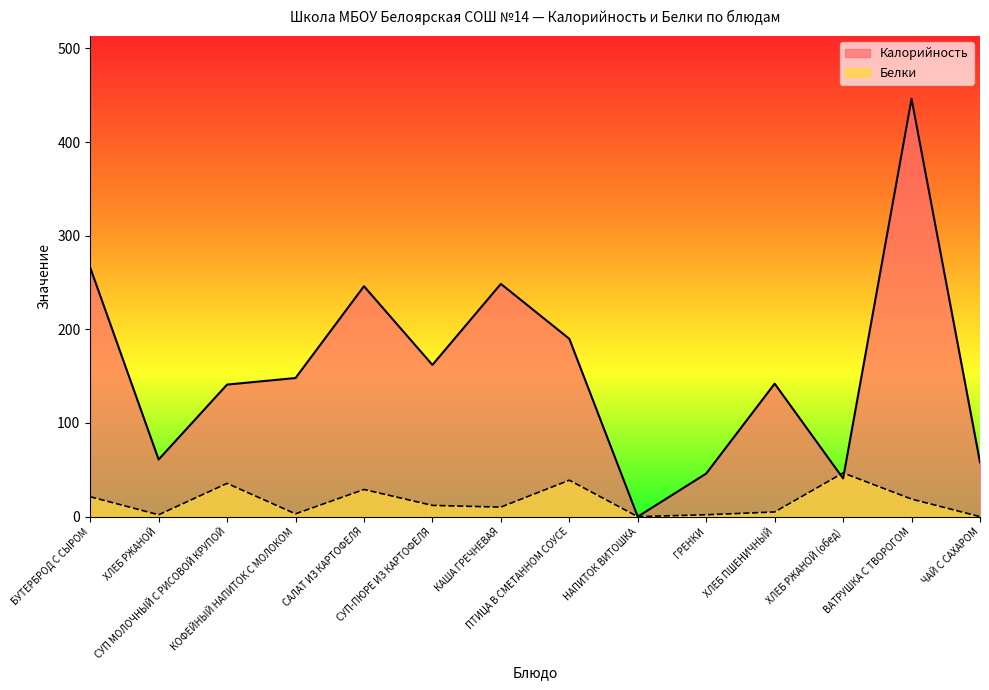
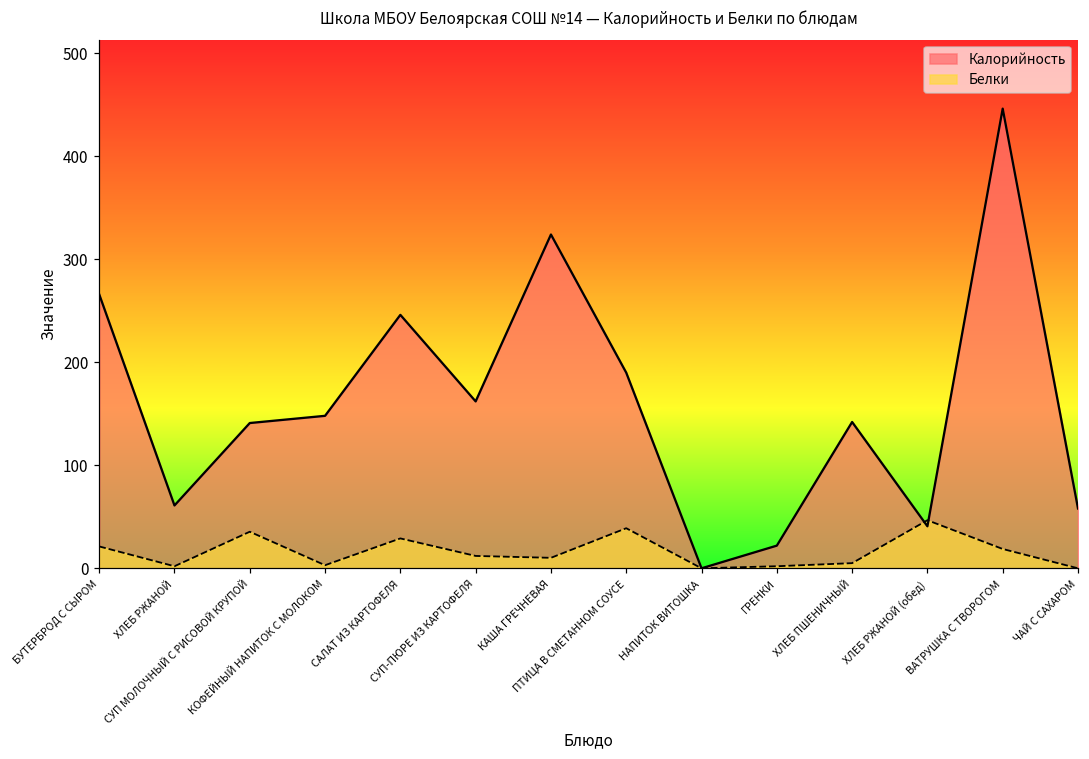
  {
    "Калорийность": {
      "БУТЕРБРОД С СЫРОМ": 270,
      "ХЛЕБ РЖАНОЙ": 60,
      "СУП МОЛОЧНЫЙ С РИСОВОЙ КРУПОЙ": 140,
      "КОФЕЙНЫЙ НАПИТОК С МОЛОКОМ": 150,
      "САЛАТ ИЗ КАРТОФЕЛЯ": 250,
      "СУП-ПЮРЕ ИЗ КАРТОФЕЛЯ": 160,
-     "КАША ГРЕЧНЕВАЯ": 250,
+     "КАША ГРЕЧНЕВАЯ": 320,
      "ПТИЦА В СМЕТАННОМ СОУСЕ": 190,
-     "ГРЕНКИ": 50,
+     "ГРЕНКИ": 20,
      "ХЛЕБ ПШЕНИЧНЫЙ": 140,
      "ХЛЕБ РЖАНОЙ (обед)": 40,
      "ВАТРУШКА С ТВОРОГОМ": 450,
      "ЧАЙ С САХАРОМ": 60
    },
    "Белки": {
      "БУТЕРБРОД С СЫРОМ": 20,
      "ХЛЕБ РЖАНОЙ": 0,
      "СУП МОЛОЧНЫЙ С РИСОВОЙ КРУПОЙ": 40,
      "КОФЕЙНЫЙ НАПИТОК С МОЛОКОМ": 0,
      "САЛАТ ИЗ КАРТОФЕЛЯ": 30,
      "СУП-ПЮРЕ ИЗ КАРТОФЕЛЯ": 10,
      "КАША ГРЕЧНЕВАЯ": 10,
      "ПТИЦА В СМЕТАННОМ СОУСЕ": 40,
      "ГРЕНКИ": 0,
      "ХЛЕБ ПШЕНИЧНЫЙ": 10,
      "ХЛЕБ РЖАНОЙ (обед)": 50,
      "ВАТРУШКА С ТВОРОГОМ": 20,
      "ЧАЙ С САХАРОМ": 0
    }
  }
